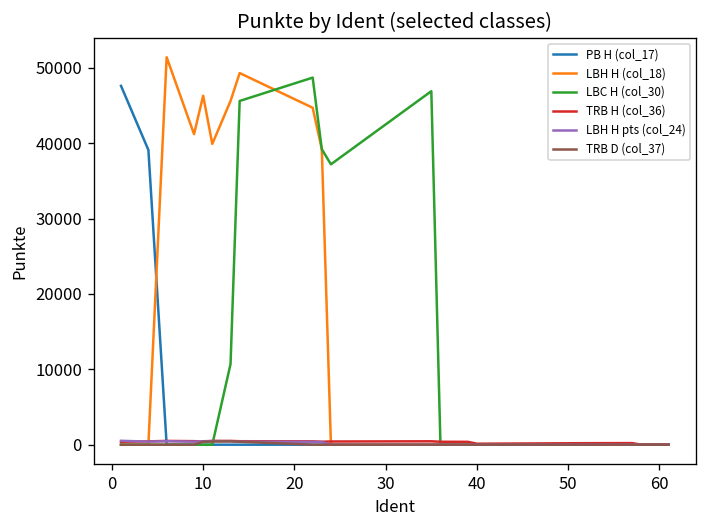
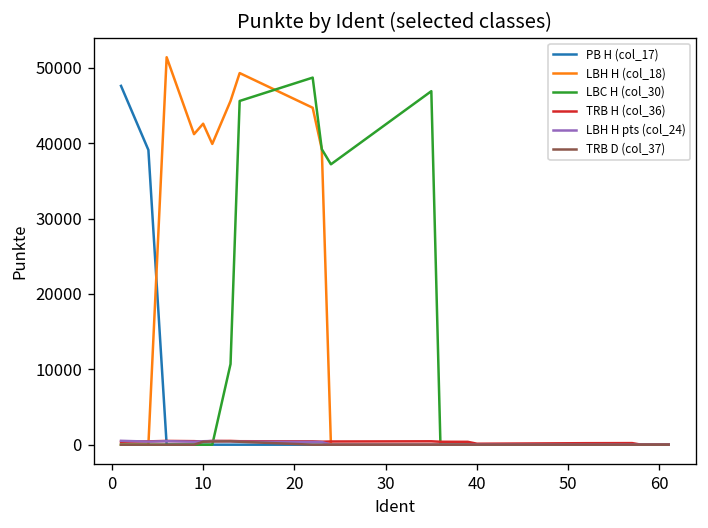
  {
    "LBH H (col_18)": {
-     "10": 46000
+     "10": 43000
    }
  }
